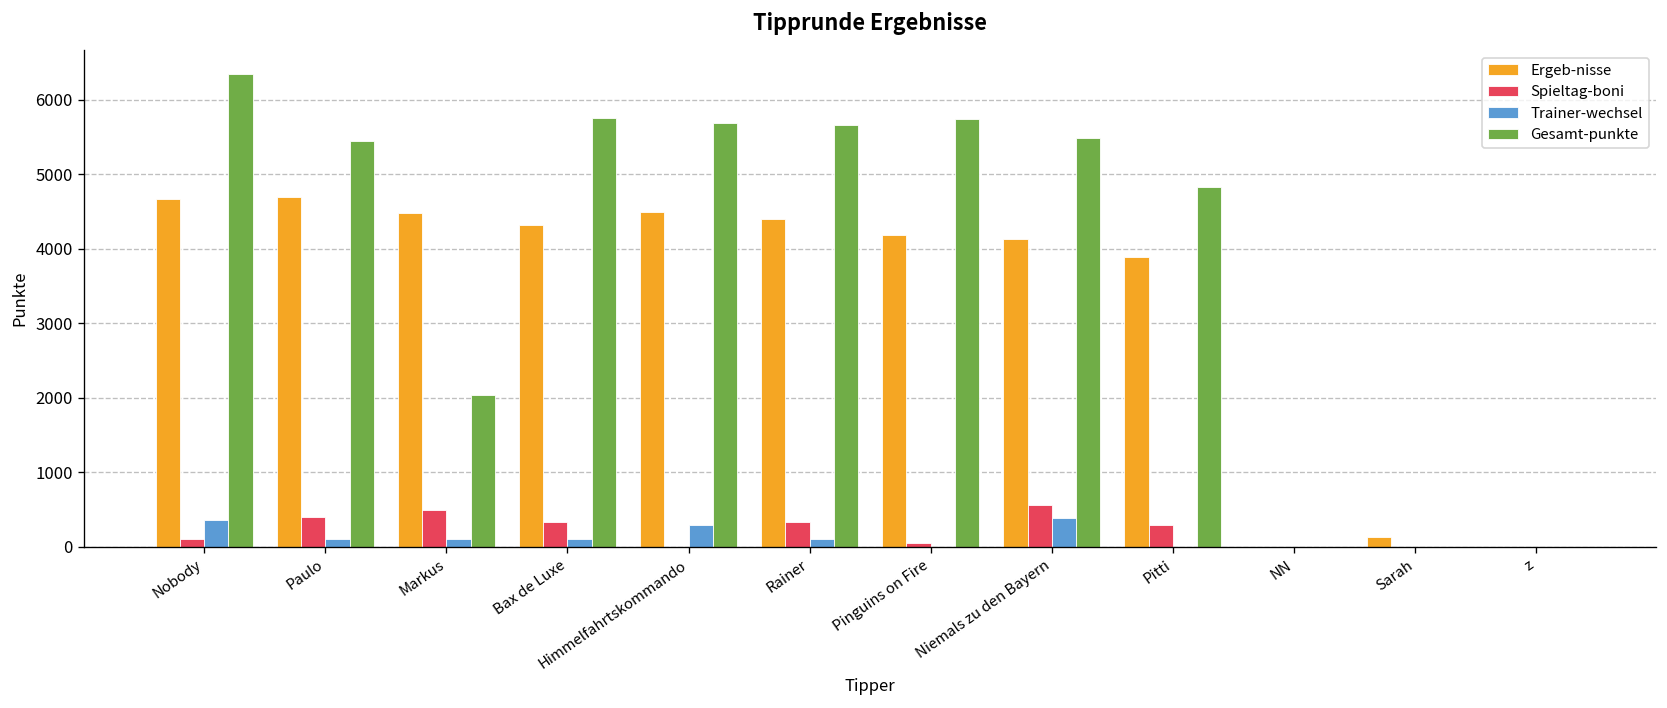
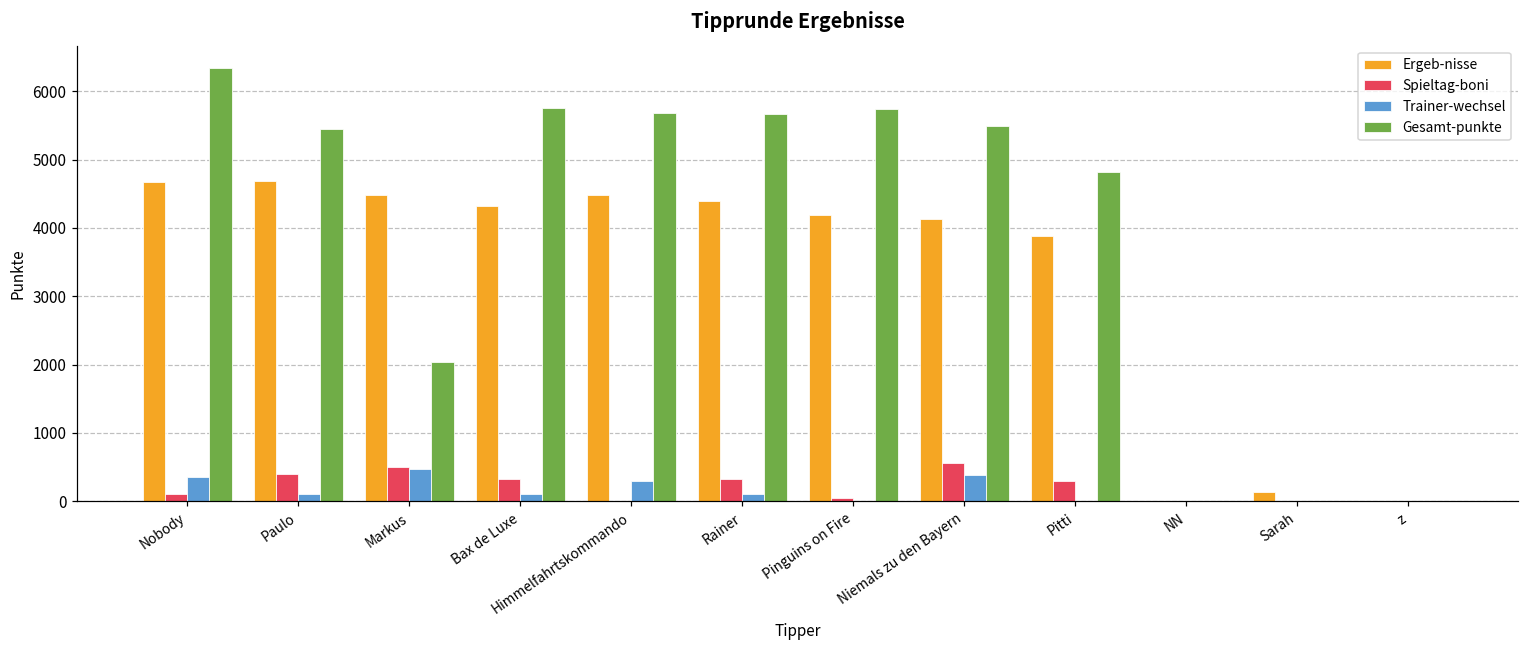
  {
    "Ergeb-nisse": {
      "Nobody": 4700,
      "Paulo": 4700,
      "Markus": 4500,
      "Bax de Luxe": 4300,
      "Himmelfahrtskommando": 4500,
      "Rainer": 4400,
      "Pinguins on Fire": 4200,
      "Niemals zu den Bayern": 4100,
      "Pitti": 3900,
      "NN": 0,
      "Sarah": 100,
      "z": 0
    },
    "Spieltag-boni": {
      "Nobody": 100,
      "Paulo": 400,
      "Markus": 500,
      "Bax de Luxe": 300,
      "Himmelfahrtskommando": 0,
      "Rainer": 300,
      "Pinguins on Fire": 100,
      "Niemals zu den Bayern": 600,
      "Pitti": 300,
      "NN": 0,
      "Sarah": 0,
      "z": 0
    },
    "Trainer-wechsel": {
      "Nobody": 400,
      "Paulo": 100,
-     "Markus": 100,
+     "Markus": 500,
      "Bax de Luxe": 100,
      "Himmelfahrtskommando": 300,
      "Rainer": 100,
      "Pinguins on Fire": 0,
      "Niemals zu den Bayern": 400,
      "Pitti": 0,
      "NN": 0,
      "Sarah": 0,
      "z": 0
    },
    "Gesamt-punkte": {
      "Nobody": 6400,
      "Paulo": 5500,
      "Markus": 2000,
      "Bax de Luxe": 5800,
      "Himmelfahrtskommando": 5700,
      "Rainer": 5700,
      "Pinguins on Fire": 5700,
      "Niemals zu den Bayern": 5500,
      "Pitti": 4800,
      "NN": 0,
      "Sarah": 0,
      "z": 0
    }
  }
